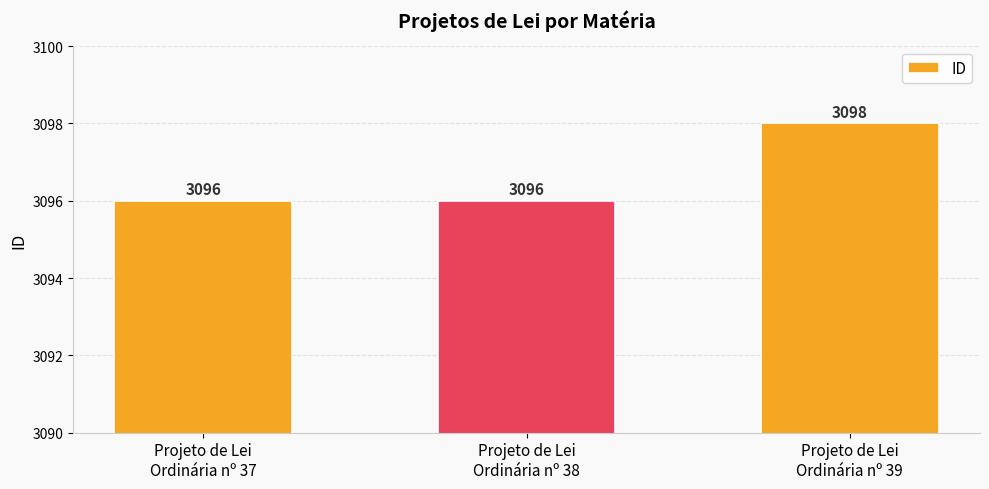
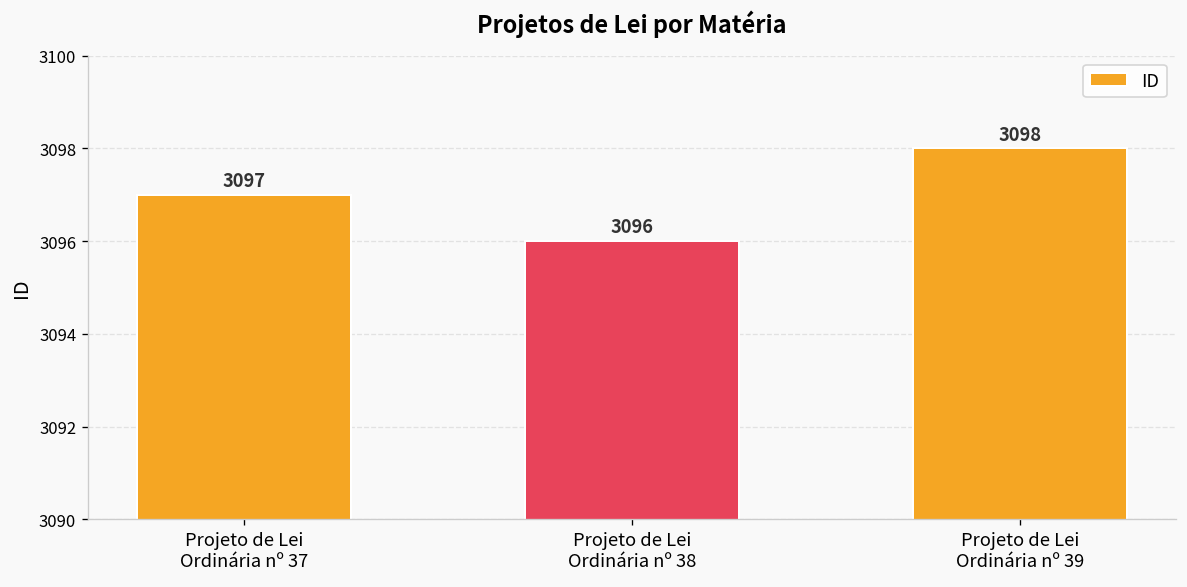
  {
-   "Projeto de Lei Ordinária nº 37": 3096,
+   "Projeto de Lei Ordinária nº 37": 3097,
    "Projeto de Lei Ordinária nº 38": 3096,
    "Projeto de Lei Ordinária nº 39": 3098
  }
